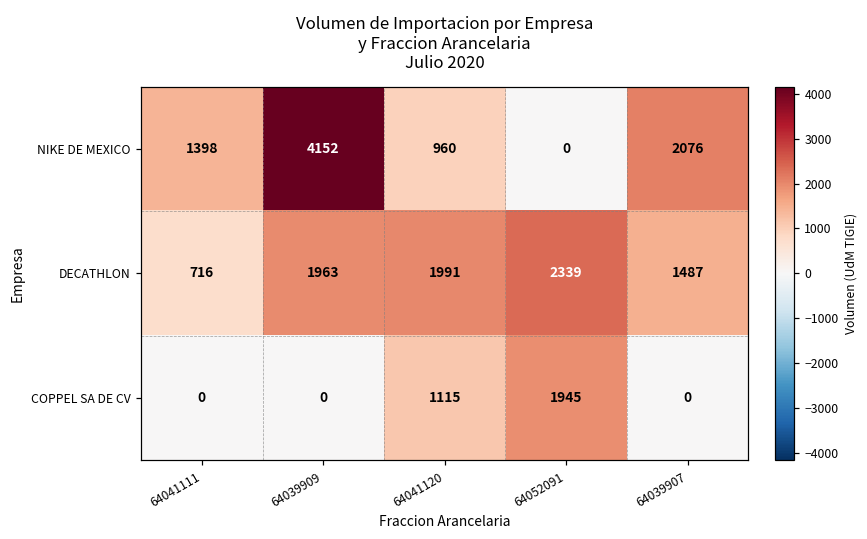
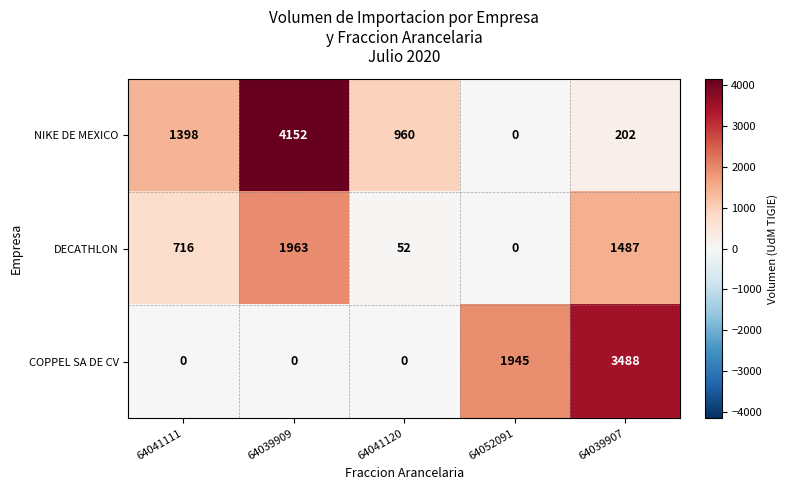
  {
    "NIKE DE MEXICO": {
      "64041111": 1398,
      "64039909": 4152,
      "64041120": 960,
      "64052091": 0,
-     "64039907": 2076
+     "64039907": 202
    },
    "DECATHLON": {
      "64041111": 716,
      "64039909": 1963,
-     "64041120": 1991,
-     "64052091": 2339,
+     "64041120": 52,
+     "64052091": 0,
      "64039907": 1487
    },
    "COPPEL SA DE CV": {
      "64041111": 0,
      "64039909": 0,
-     "64041120": 1115,
+     "64041120": 0,
      "64052091": 1945,
-     "64039907": 0
+     "64039907": 3488
    }
  }
